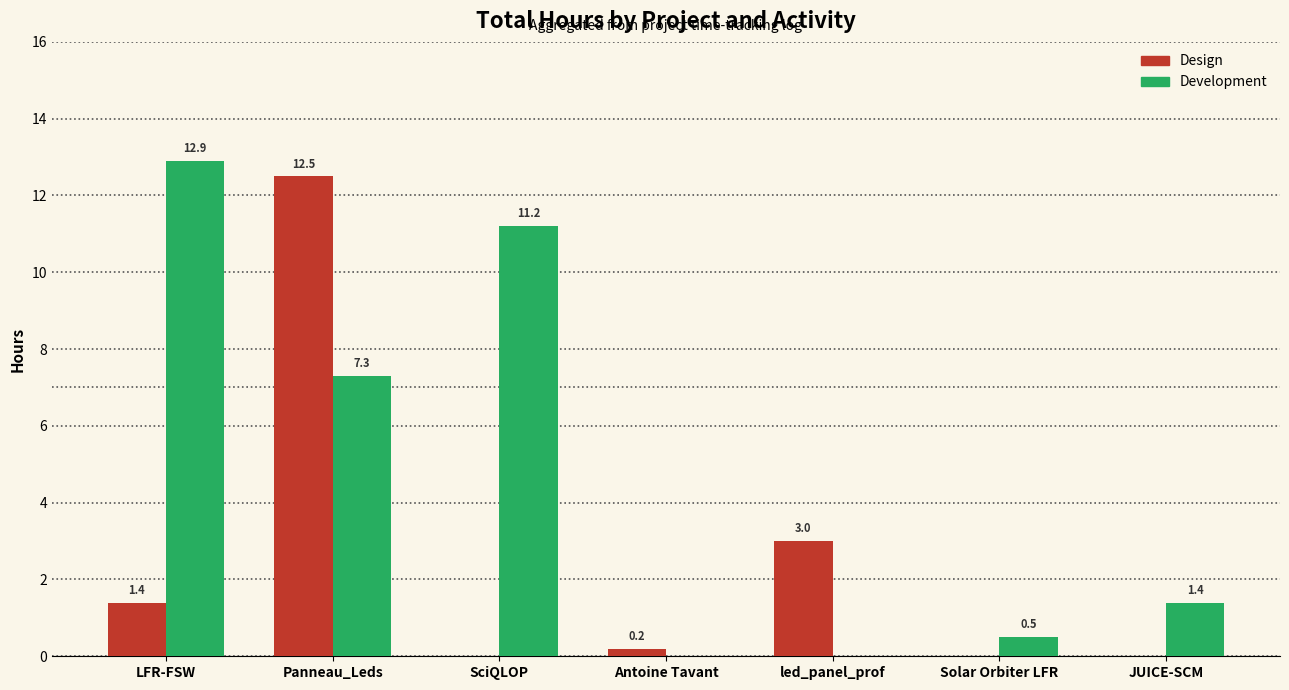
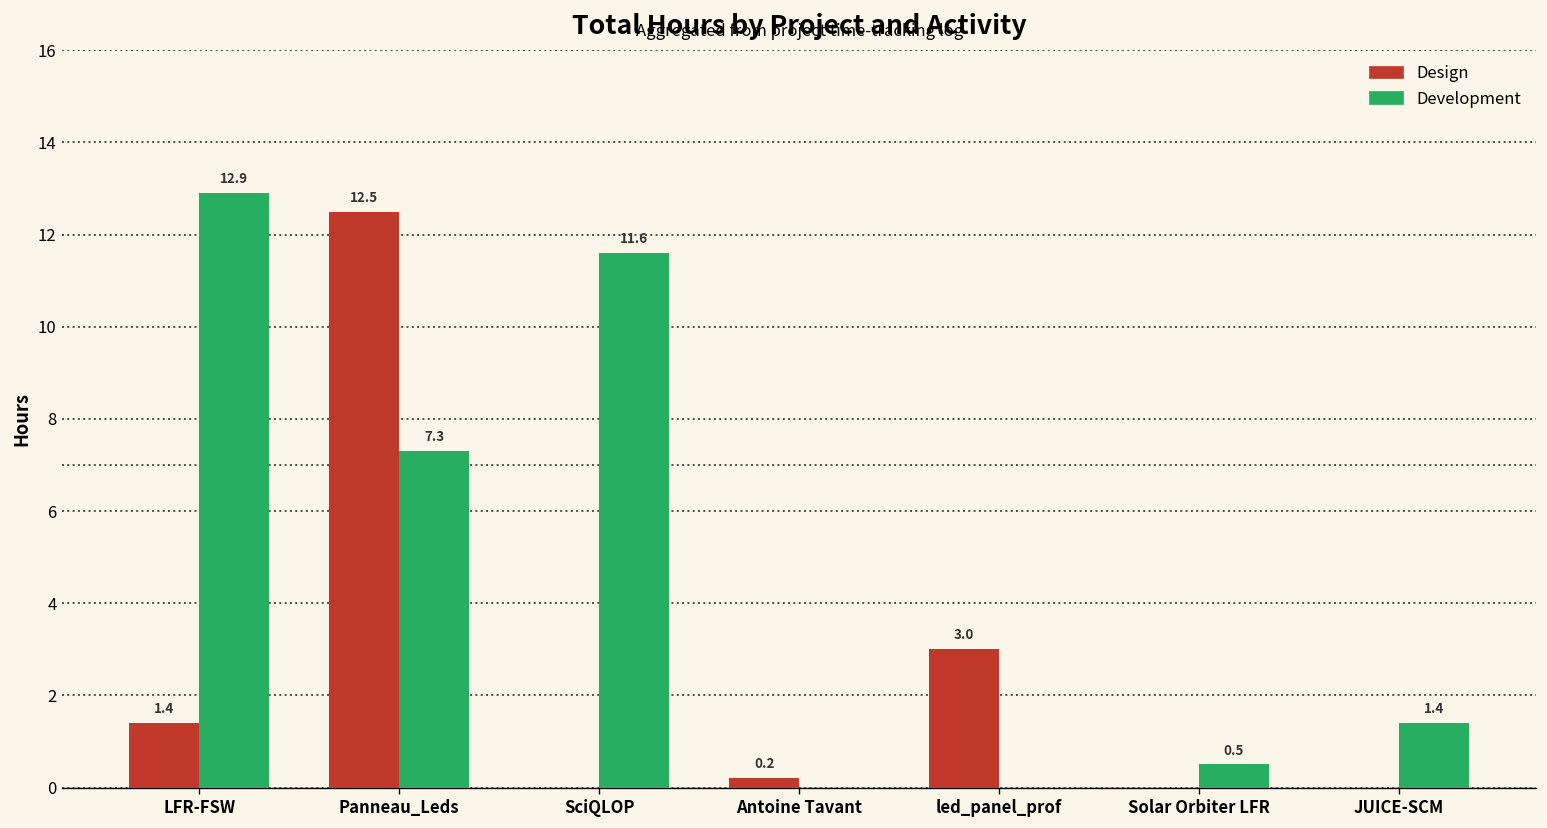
  {
    "Design": {
      "LFR-FSW": 1.4,
      "Panneau_Leds": 12.5,
      "Antoine Tavant": 0.2,
      "led_panel_prof": 3.0
    },
    "Development": {
      "LFR-FSW": 12.9,
      "Panneau_Leds": 7.3,
-     "SciQLOP": 11.2,
+     "SciQLOP": 11.6,
      "Solar Orbiter LFR": 0.5,
      "JUICE-SCM": 1.4
    }
  }
